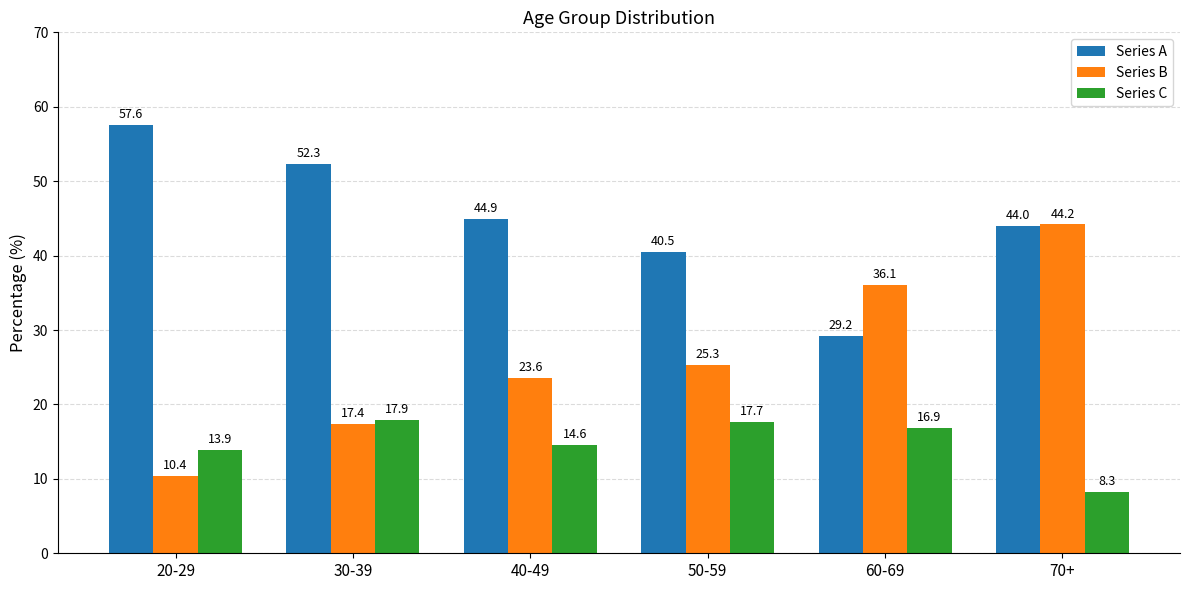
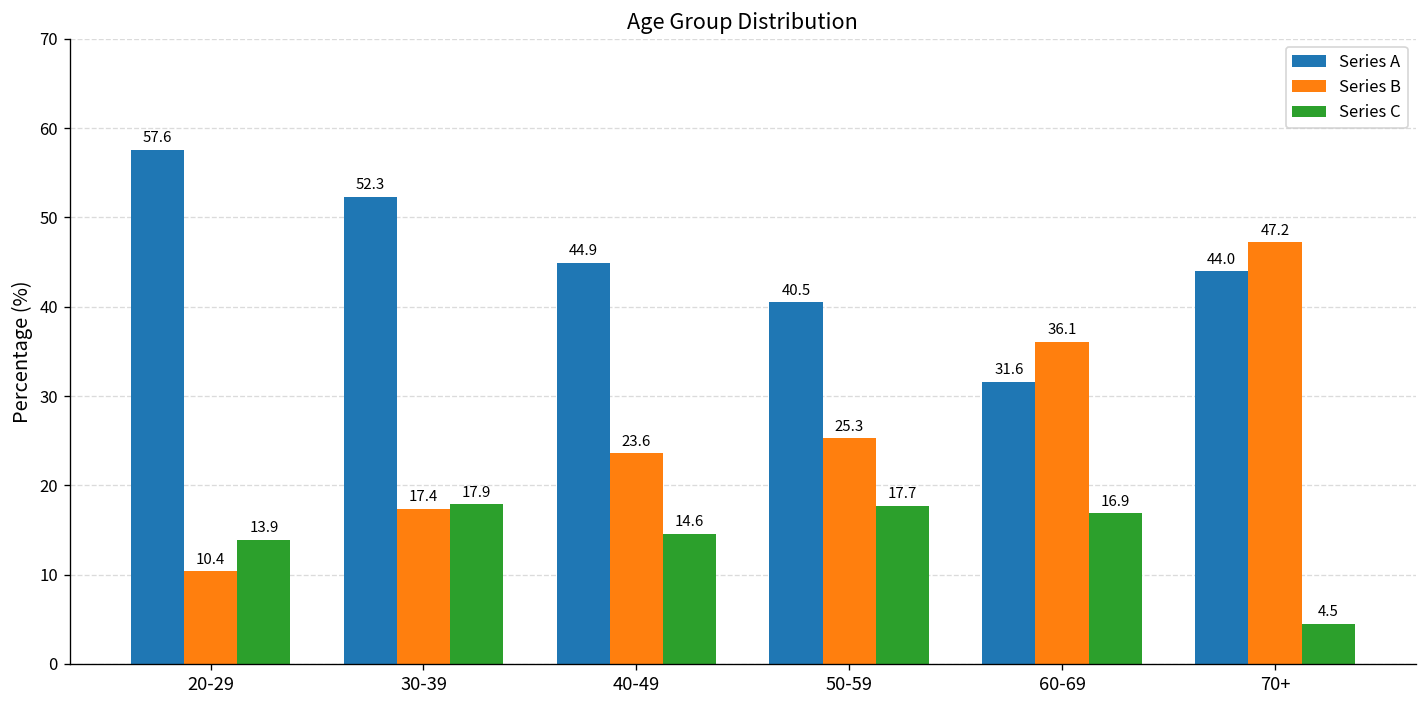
  {
    "Series A": {
      "20-29": 57.6,
      "30-39": 52.3,
      "40-49": 44.9,
      "50-59": 40.5,
-     "60-69": 29.2,
+     "60-69": 31.6,
      "70+": 44.0
    },
    "Series B": {
      "20-29": 10.4,
      "30-39": 17.4,
      "40-49": 23.6,
      "50-59": 25.3,
      "60-69": 36.1,
-     "70+": 44.2
+     "70+": 47.2
    },
    "Series C": {
      "20-29": 13.9,
      "30-39": 17.9,
      "40-49": 14.6,
      "50-59": 17.7,
      "60-69": 16.9,
-     "70+": 8.3
+     "70+": 4.5
    }
  }
